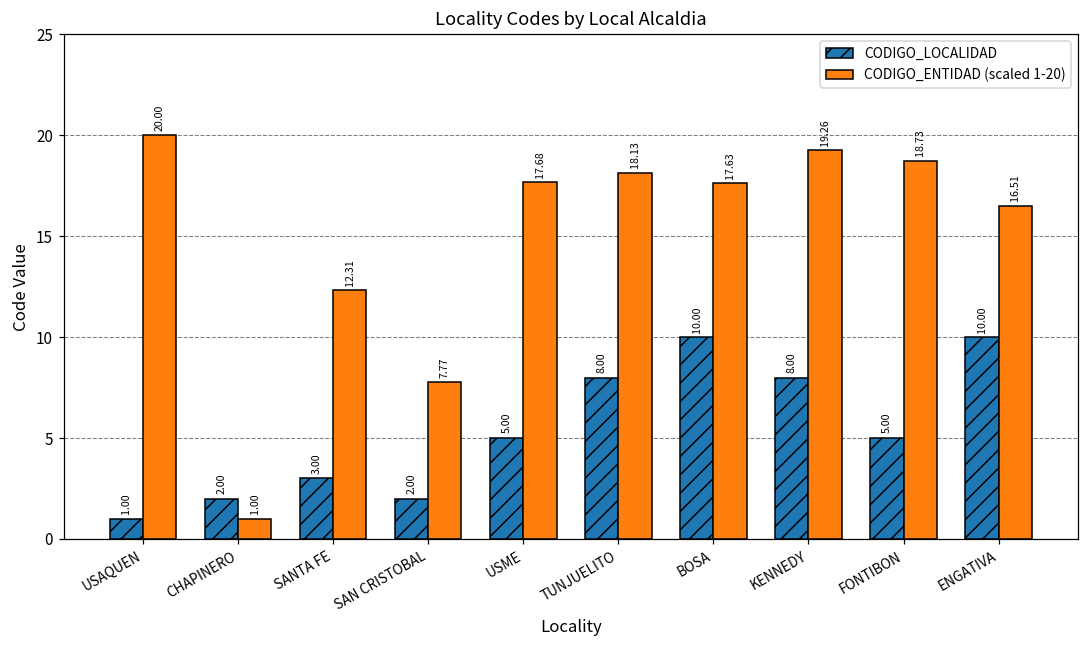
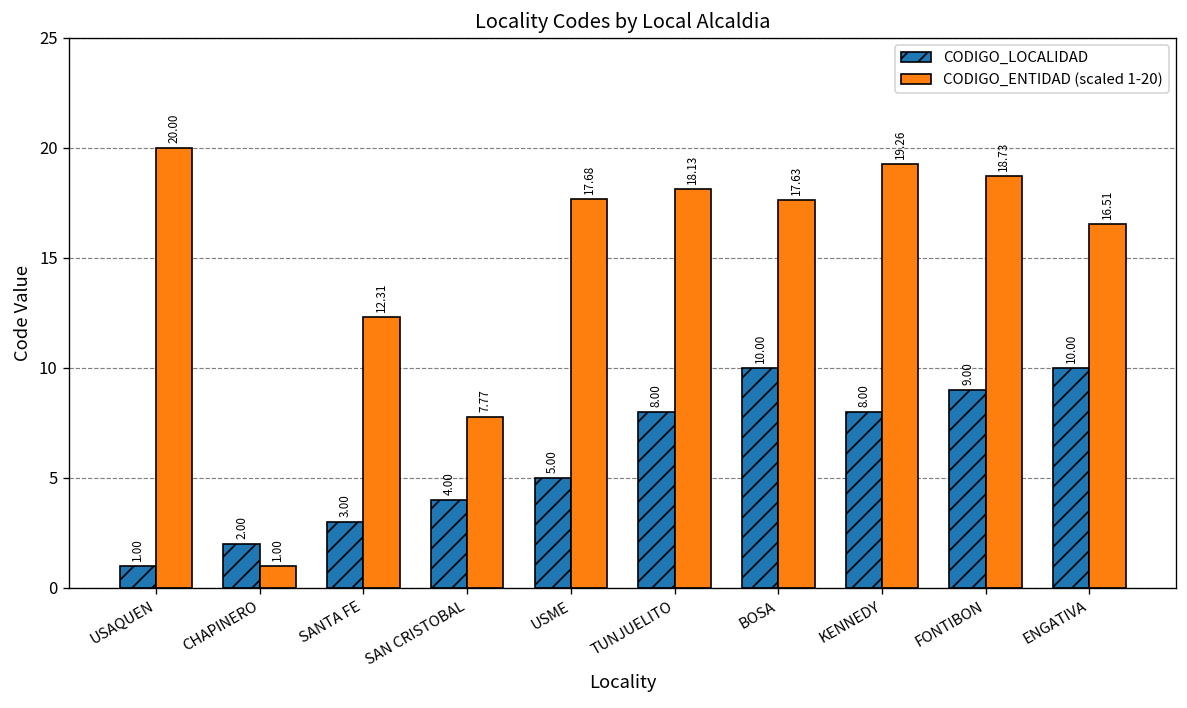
  {
    "CODIGO_LOCALIDAD": {
      "USAQUEN": 1.00,
      "CHAPINERO": 2.00,
      "SANTA FE": 3.00,
-     "SAN CRISTOBAL": 2.00,
+     "SAN CRISTOBAL": 4.00,
      "USME": 5.00,
      "TUNJUELITO": 8.00,
      "BOSA": 10.00,
      "KENNEDY": 8.00,
-     "FONTIBON": 5.00,
+     "FONTIBON": 9.00,
      "ENGATIVA": 10.00
    },
    "CODIGO_ENTIDAD (scaled 1-20)": {
      "USAQUEN": 20.00,
      "CHAPINERO": 1.00,
      "SANTA FE": 12.31,
      "SAN CRISTOBAL": 7.77,
      "USME": 17.68,
      "TUNJUELITO": 18.13,
      "BOSA": 17.63,
      "KENNEDY": 19.26,
      "FONTIBON": 18.73,
      "ENGATIVA": 16.51
    }
  }
